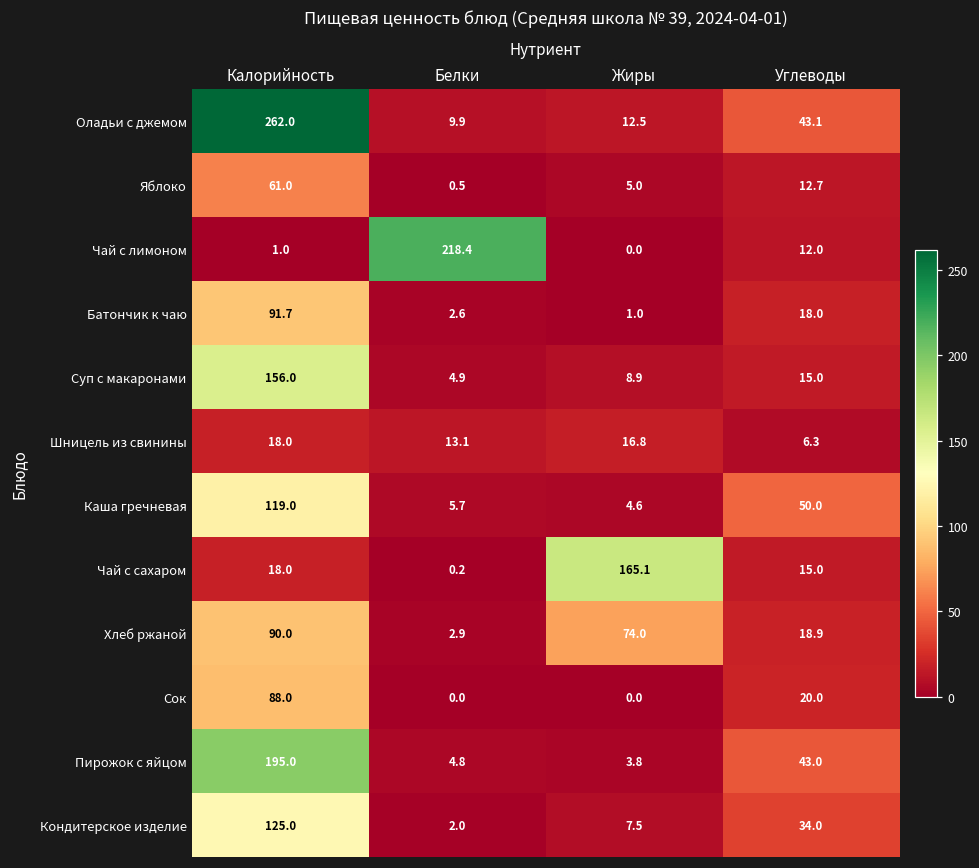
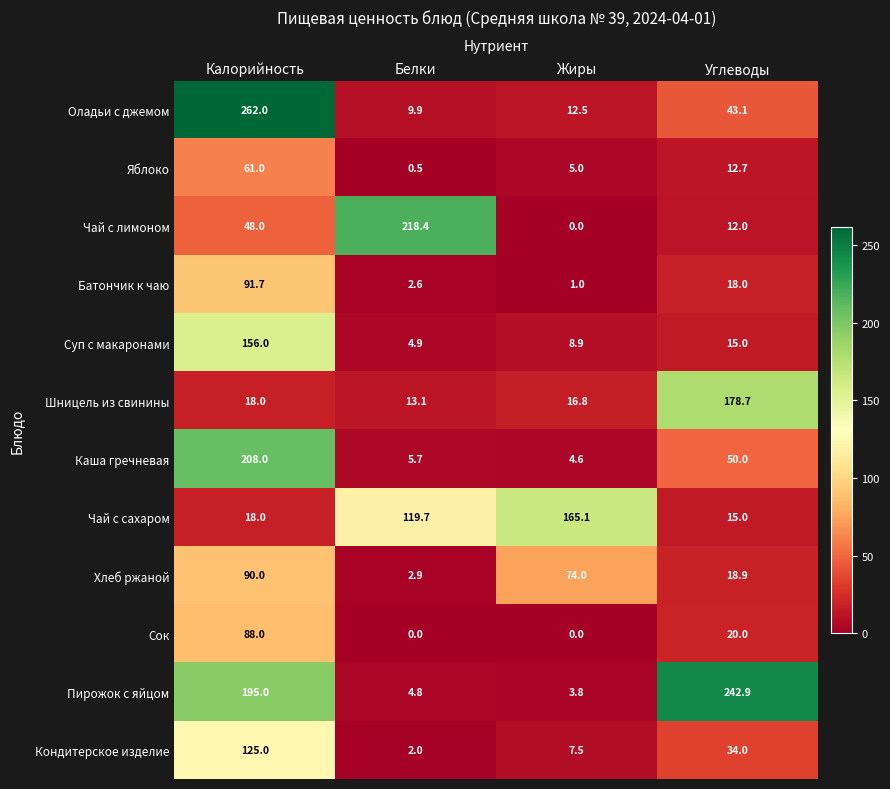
  {
    "Оладьи с джемом": {
      "Калорийность": 262.0,
      "Белки": 9.9,
      "Жиры": 12.5,
      "Углеводы": 43.1
    },
    "Яблоко": {
      "Калорийность": 61.0,
      "Белки": 0.5,
      "Жиры": 5.0,
      "Углеводы": 12.7
    },
    "Чай с лимоном": {
-     "Калорийность": 1.0,
+     "Калорийность": 48.0,
      "Белки": 218.4,
      "Жиры": 0.0,
      "Углеводы": 12.0
    },
    "Батончик к чаю": {
      "Калорийность": 91.7,
      "Белки": 2.6,
      "Жиры": 1.0,
      "Углеводы": 18.0
    },
    "Суп с макаронами": {
      "Калорийность": 156.0,
      "Белки": 4.9,
      "Жиры": 8.9,
      "Углеводы": 15.0
    },
    "Шницель из свинины": {
      "Калорийность": 18.0,
      "Белки": 13.1,
      "Жиры": 16.8,
-     "Углеводы": 6.3
+     "Углеводы": 178.7
    },
    "Каша гречневая": {
-     "Калорийность": 119.0,
+     "Калорийность": 208.0,
      "Белки": 5.7,
      "Жиры": 4.6,
      "Углеводы": 50.0
    },
    "Чай с сахаром": {
      "Калорийность": 18.0,
-     "Белки": 0.2,
+     "Белки": 119.7,
      "Жиры": 165.1,
      "Углеводы": 15.0
    },
    "Хлеб ржаной": {
      "Калорийность": 90.0,
      "Белки": 2.9,
      "Жиры": 74.0,
      "Углеводы": 18.9
    },
    "Сок": {
      "Калорийность": 88.0,
      "Белки": 0.0,
      "Жиры": 0.0,
      "Углеводы": 20.0
    },
    "Пирожок с яйцом": {
      "Калорийность": 195.0,
      "Белки": 4.8,
      "Жиры": 3.8,
-     "Углеводы": 43.0
+     "Углеводы": 242.9
    },
    "Кондитерское изделие": {
      "Калорийность": 125.0,
      "Белки": 2.0,
      "Жиры": 7.5,
      "Углеводы": 34.0
    }
  }
